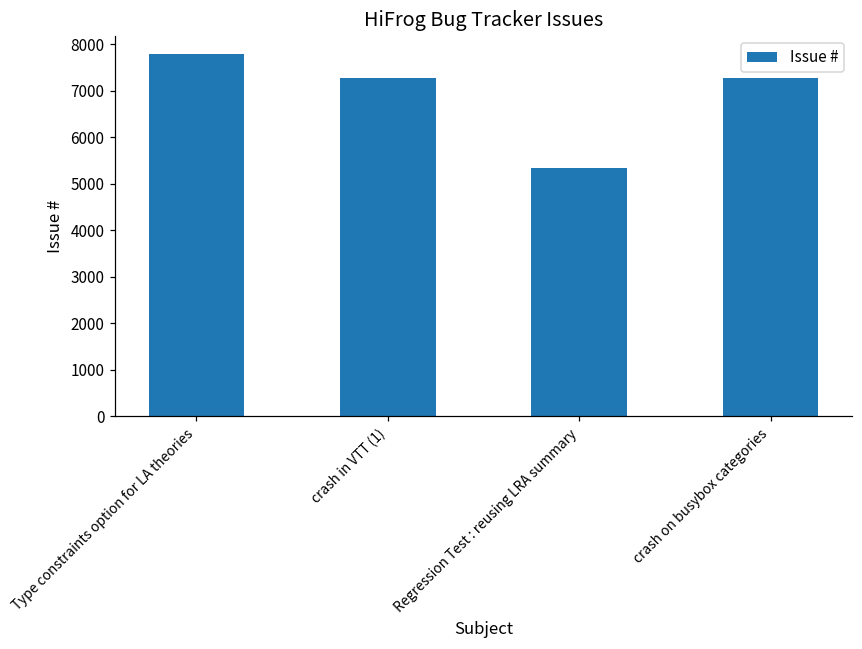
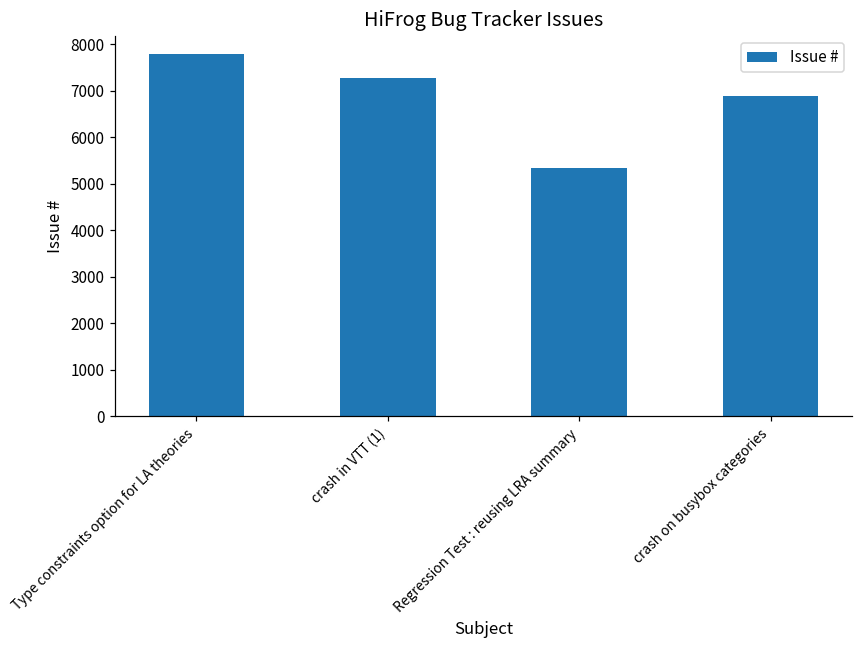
  {
    "Type constraints option for LA theories": 7800,
    "crash in VTT (1)": 7300,
    "Regression Test : reusing LRA summary": 5300,
-   "crash on busybox categories": 7300
+   "crash on busybox categories": 6900
  }
